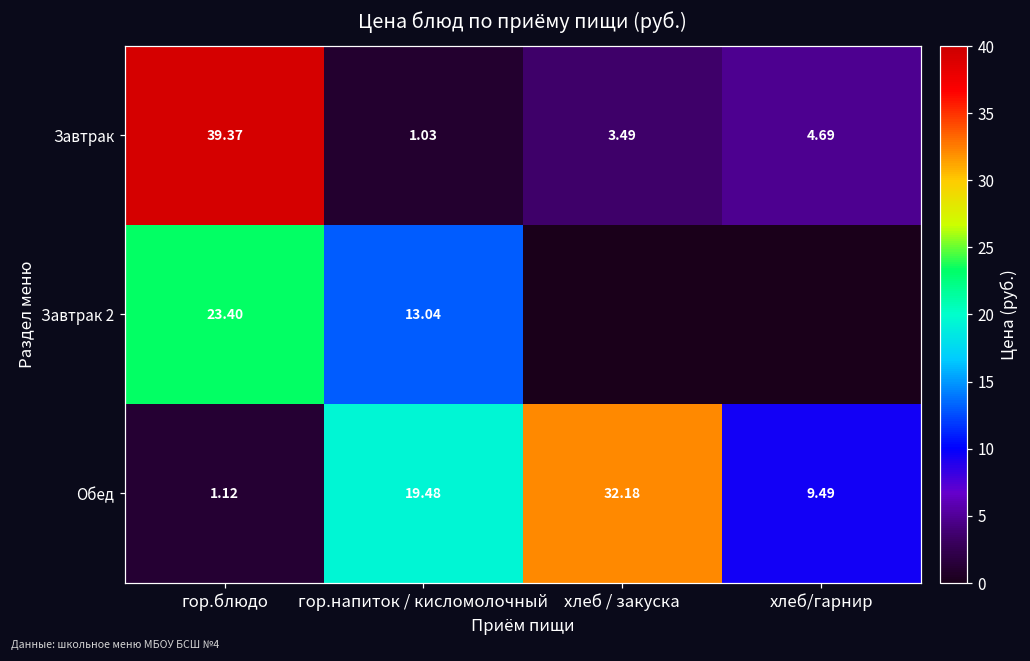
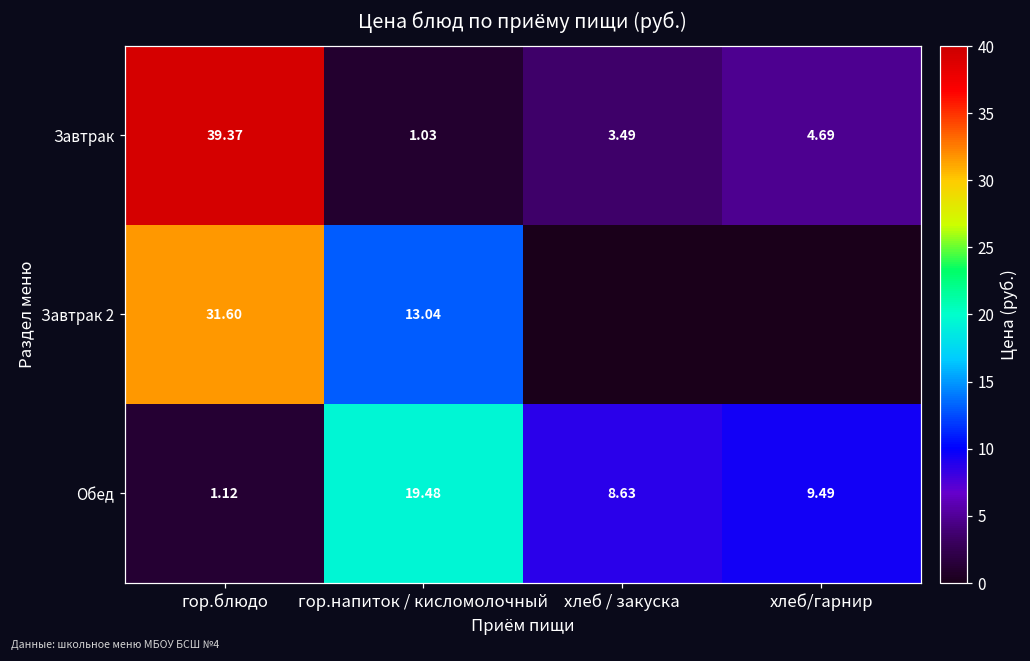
  {
    "Завтрак": {
      "гор.блюдо": 39.37,
      "гор.напиток / кисломолочный": 1.03,
      "хлеб / закуска": 3.49,
      "хлеб/гарнир": 4.69
    },
    "Завтрак 2": {
-     "гор.блюдо": 23.40,
+     "гор.блюдо": 31.60,
      "гор.напиток / кисломолочный": 13.04
    },
    "Обед": {
      "гор.блюдо": 1.12,
      "гор.напиток / кисломолочный": 19.48,
-     "хлеб / закуска": 32.18,
+     "хлеб / закуска": 8.63,
      "хлеб/гарнир": 9.49
    }
  }
